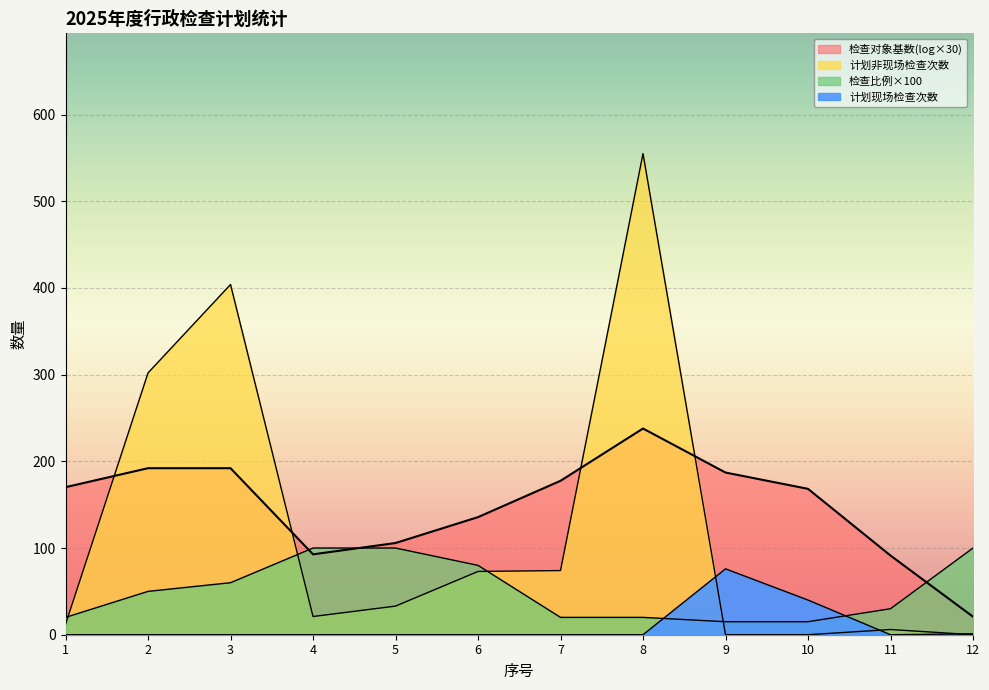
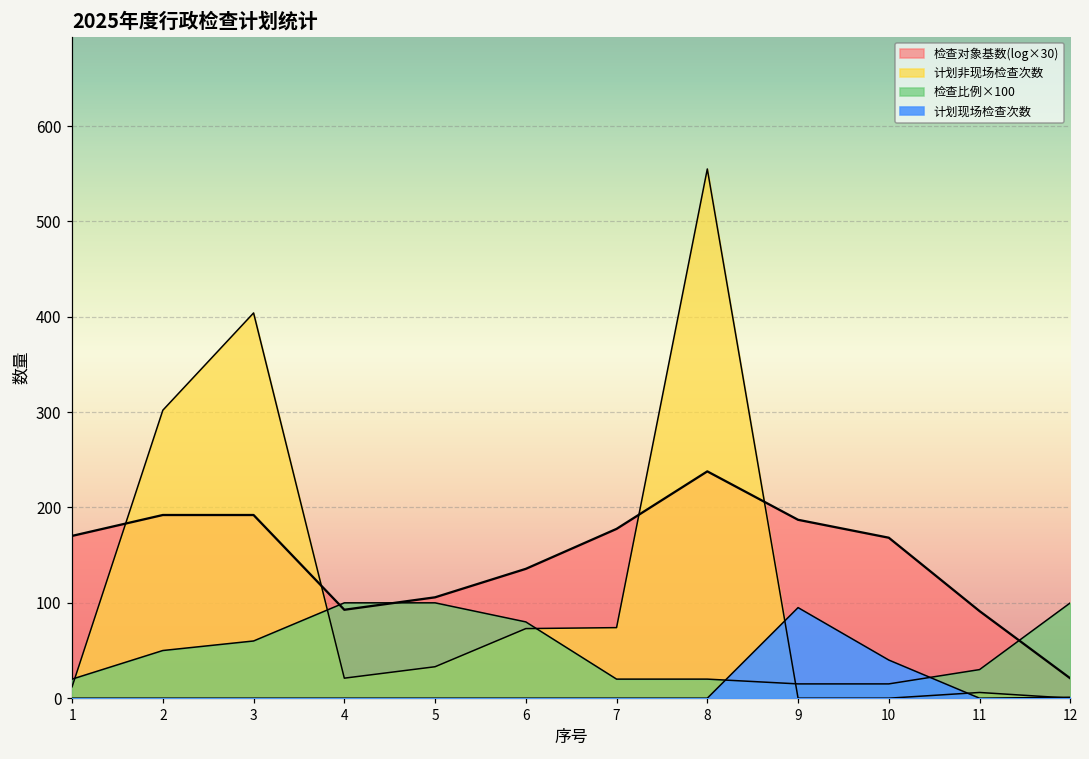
  {
    "检查对象基数(log×30)": {
      "1": 170,
      "2": 190,
      "3": 190,
      "4": 90,
      "5": 110,
      "6": 140,
      "7": 180,
      "8": 240,
      "9": 190,
      "10": 170,
      "11": 90,
      "12": 20
    },
    "计划非现场检查次数": {
      "1": 10,
      "2": 300,
      "3": 400,
      "4": 20,
      "5": 30,
      "6": 70,
      "7": 70,
      "8": 560,
      "9": 0,
      "10": 0,
      "11": 10
    },
    "检查比例×100": {
      "1": 20,
      "2": 50,
      "3": 60,
      "4": 100,
      "5": 100,
      "6": 80,
      "7": 20,
      "8": 20,
      "9": 20,
      "10": 20,
      "11": 30,
      "12": 100
    },
    "计划现场检查次数": {
      "1": 0,
      "2": 0,
      "3": 0,
      "4": 0,
      "5": 0,
      "6": 0,
      "7": 0,
      "8": 0,
-     "9": 80,
+     "9": 100,
      "10": 40,
      "11": 0
    }
  }
